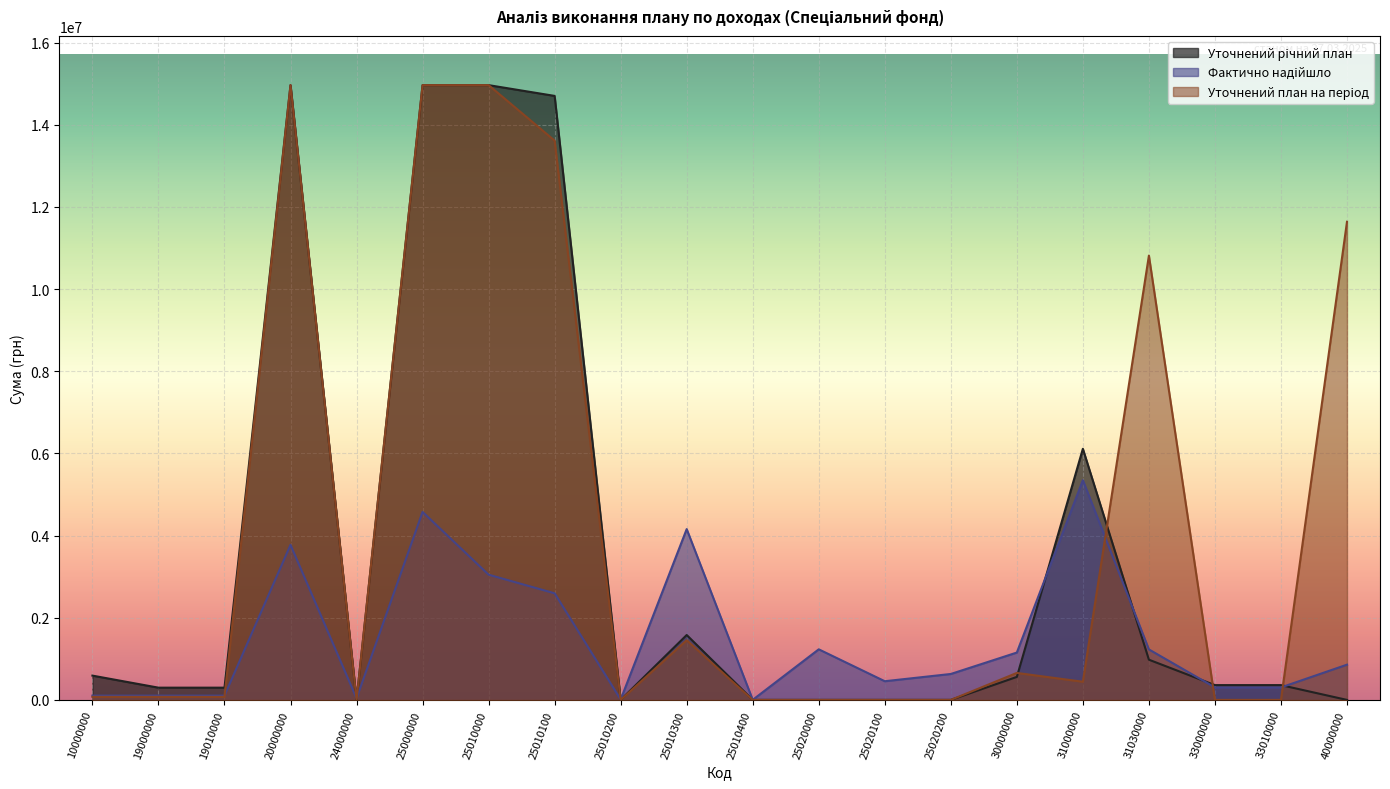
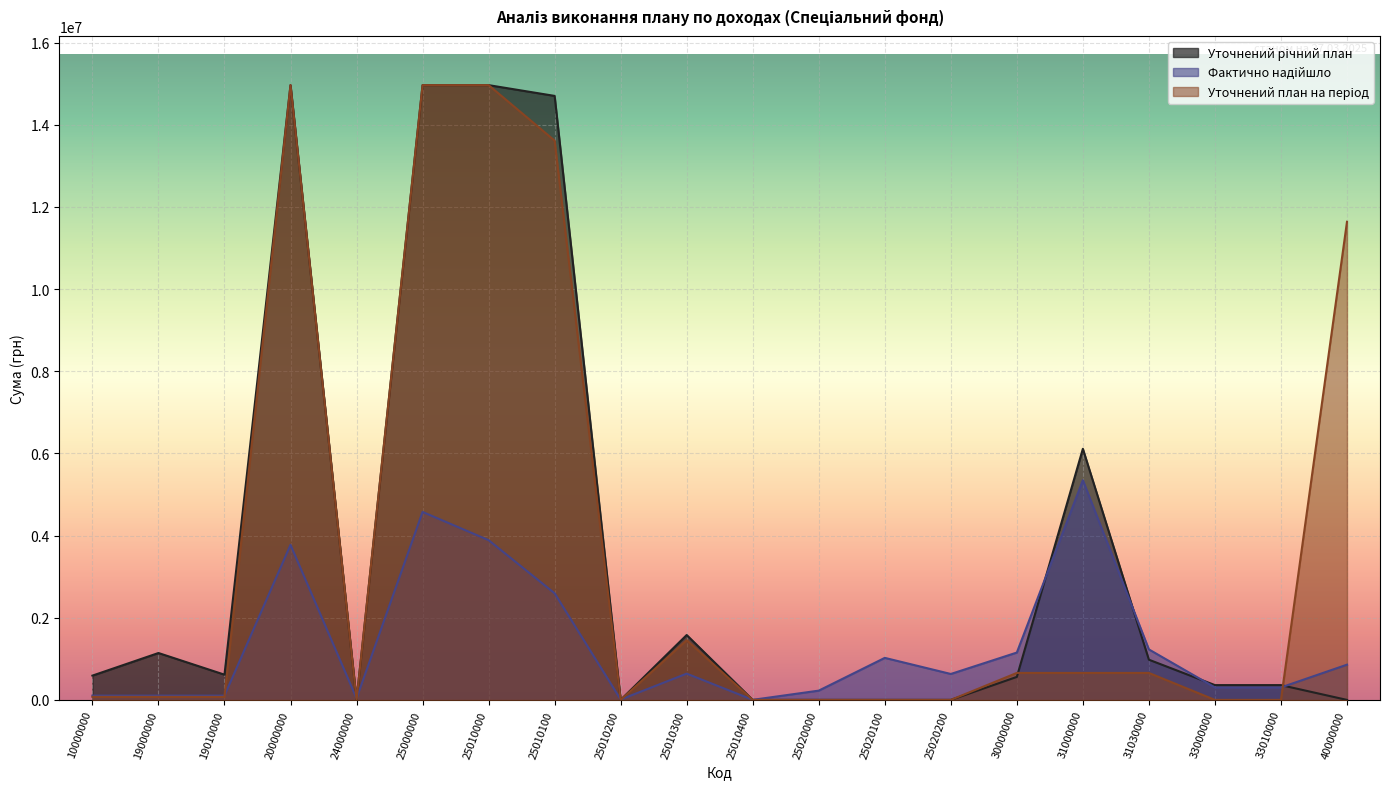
  {
    "Уточнений річний план": {
      "10000000": 600000,
-     "19000000": 300000,
-     "19010000": 300000,
+     "19000000": 1100000,
+     "19010000": 600000,
      "25010100": 14700000,
      "25010300": 1600000,
      "30000000": 600000,
      "31000000": 6100000,
      "31030000": 1000000,
      "40000000": 0
    },
    "Фактично надійшло": {
      "20000000": 3800000,
      "25000000": 4600000,
-     "25010000": 3000000,
+     "25010000": 3900000,
      "25010100": 2600000,
-     "25010300": 4200000,
-     "25020000": 1200000,
-     "25020100": 500000,
+     "25010300": 600000,
+     "25020000": 200000,
+     "25020100": 1000000,
      "25020200": 600000,
      "30000000": 1200000,
      "31000000": 5300000,
      "31030000": 1200000,
      "40000000": 900000
    },
    "Уточнений план на період": {
      "25010100": 13600000,
      "25010300": 1500000,
      "30000000": 700000,
-     "31000000": 400000,
-     "31030000": 10800000,
+     "31000000": 700000,
+     "31030000": 700000,
      "33000000": 0,
      "33010000": 0,
      "40000000": 11600000
    }
  }
